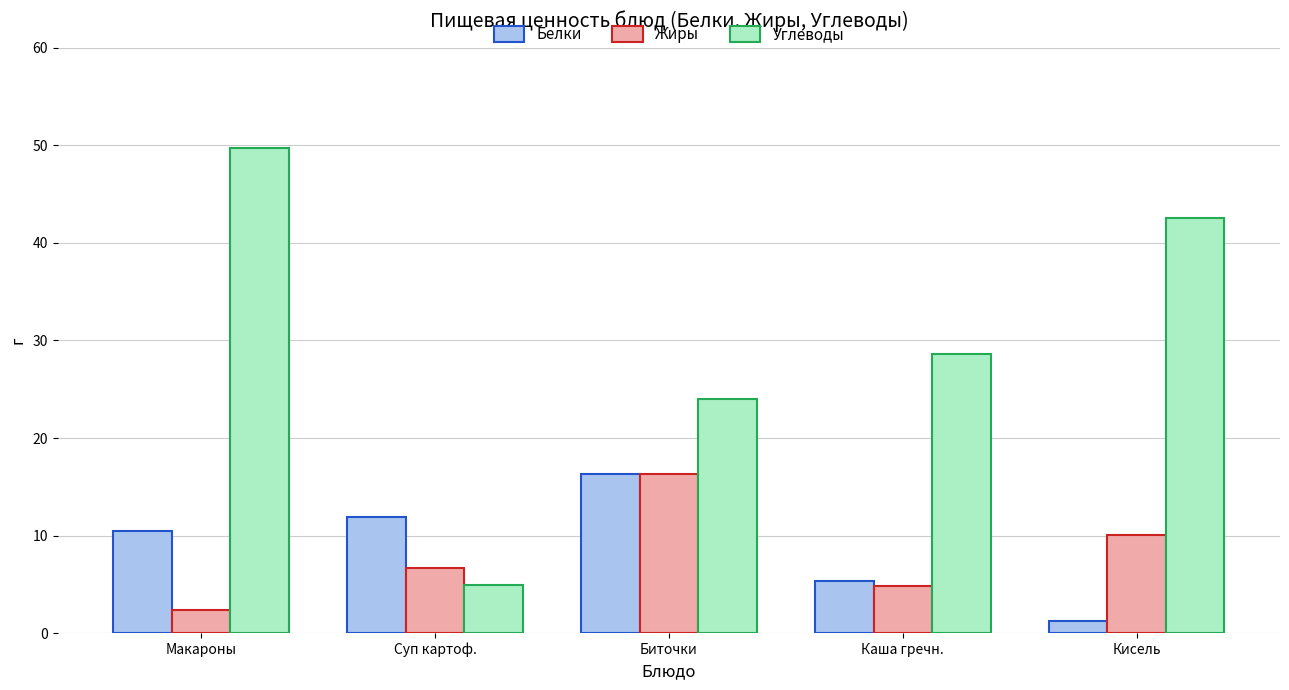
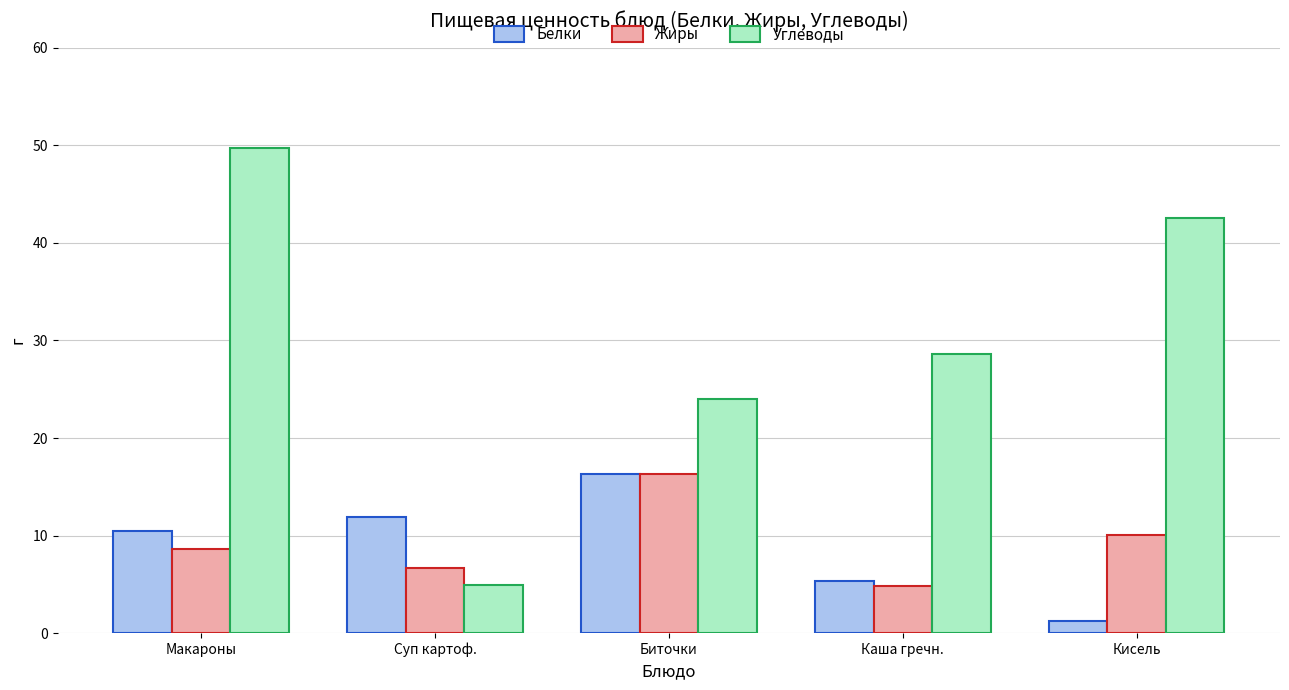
  {
    "Белки": {
      "Макароны": 11,
      "Суп картоф.": 12,
      "Биточки": 16,
      "Каша гречн.": 5,
      "Кисель": 1
    },
    "Жиры": {
-     "Макароны": 2,
+     "Макароны": 9,
      "Суп картоф.": 7,
      "Биточки": 16,
      "Каша гречн.": 5,
      "Кисель": 10
    },
    "Углеводы": {
      "Макароны": 50,
      "Суп картоф.": 5,
      "Биточки": 24,
      "Каша гречн.": 29,
      "Кисель": 43
    }
  }
